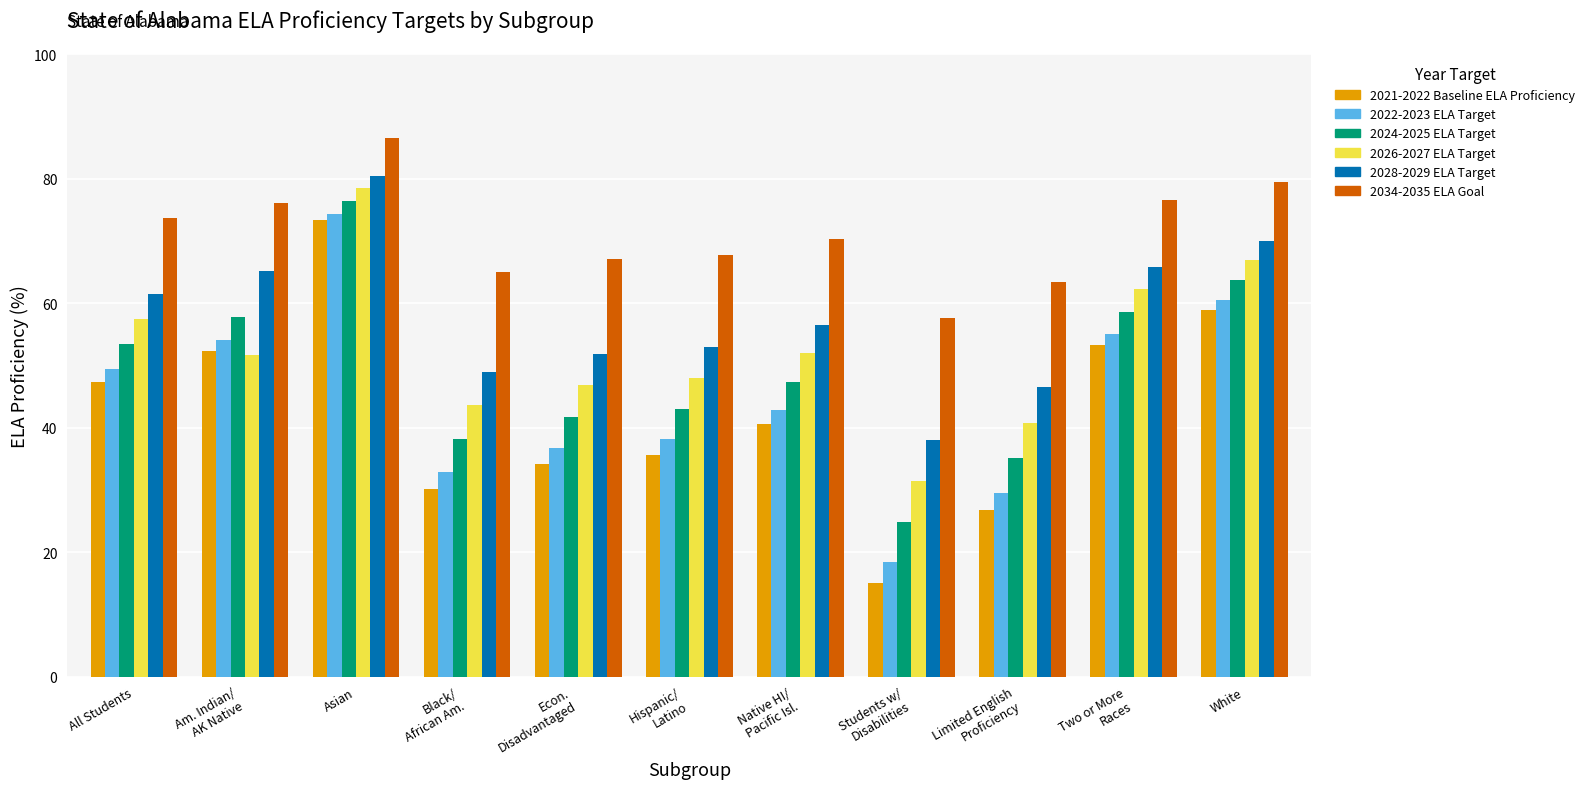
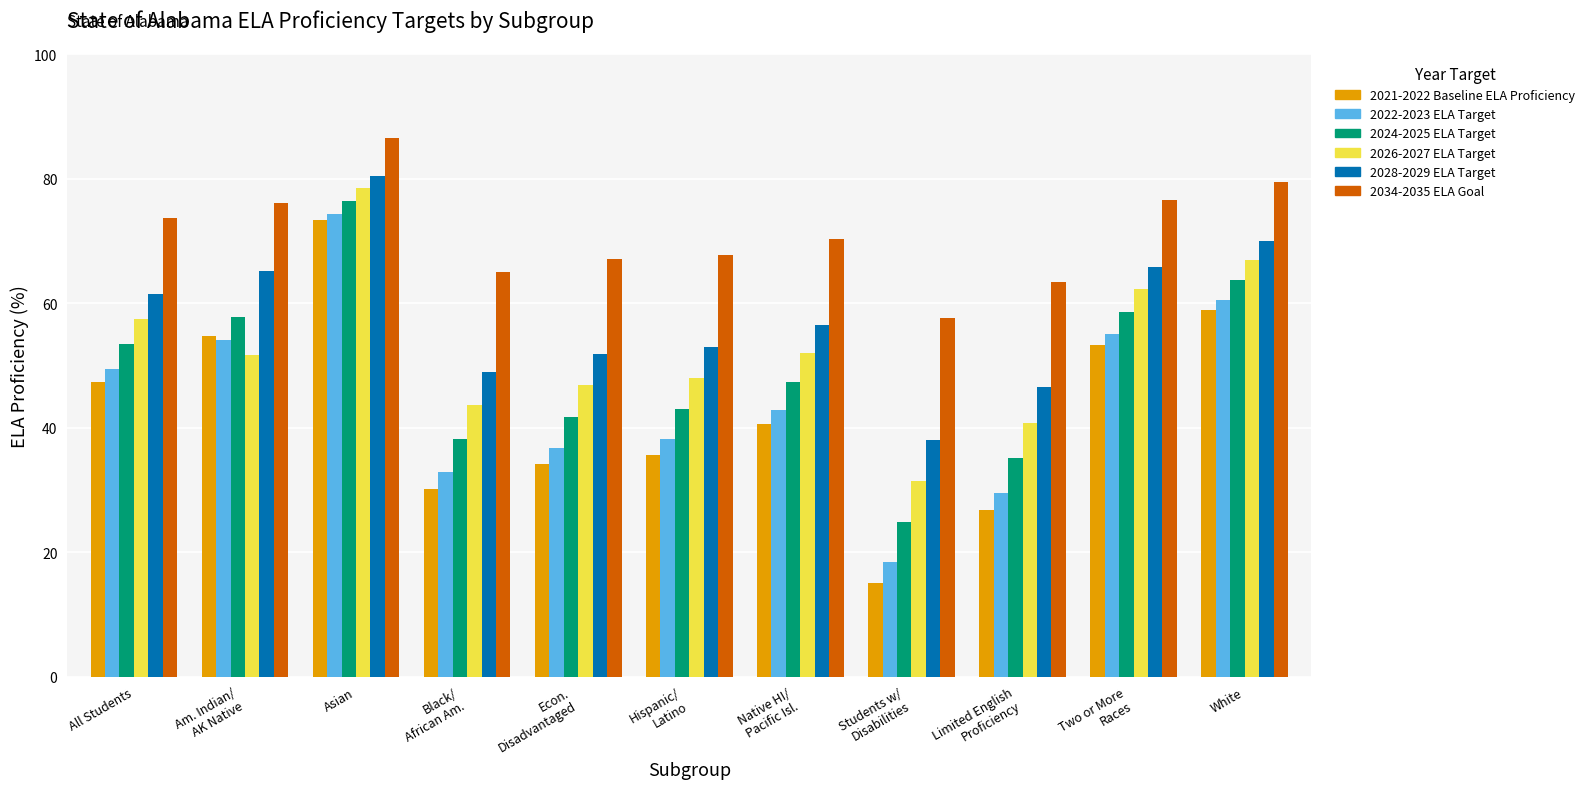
  {
    "2021-2022 Baseline ELA Proficiency": {
      "All Students": 47,
-     "Am. Indian/ AK Native": 52,
+     "Am. Indian/ AK Native": 55,
      "Asian": 73,
      "Black/ African Am.": 30,
      "Econ. Disadvantaged": 34,
      "Hispanic/ Latino": 36,
      "Native HI/ Pacific Isl.": 41,
      "Students w/ Disabilities": 15,
      "Limited English Proficiency": 27,
      "Two or More Races": 53,
      "White": 59
    },
    "2022-2023 ELA Target": {
      "All Students": 49,
      "Am. Indian/ AK Native": 54,
      "Asian": 74,
      "Black/ African Am.": 33,
      "Econ. Disadvantaged": 37,
      "Hispanic/ Latino": 38,
      "Native HI/ Pacific Isl.": 43,
      "Students w/ Disabilities": 18,
      "Limited English Proficiency": 30,
      "Two or More Races": 55,
      "White": 61
    },
    "2024-2025 ELA Target": {
      "All Students": 53,
      "Am. Indian/ AK Native": 58,
      "Asian": 76,
      "Black/ African Am.": 38,
      "Econ. Disadvantaged": 42,
      "Hispanic/ Latino": 43,
      "Native HI/ Pacific Isl.": 47,
      "Students w/ Disabilities": 25,
      "Limited English Proficiency": 35,
      "Two or More Races": 59,
      "White": 64
    },
    "2026-2027 ELA Target": {
      "All Students": 57,
      "Am. Indian/ AK Native": 52,
      "Asian": 78,
      "Black/ African Am.": 44,
      "Econ. Disadvantaged": 47,
      "Hispanic/ Latino": 48,
      "Native HI/ Pacific Isl.": 52,
      "Students w/ Disabilities": 31,
      "Limited English Proficiency": 41,
      "Two or More Races": 62,
      "White": 67
    },
    "2028-2029 ELA Target": {
      "All Students": 62,
      "Am. Indian/ AK Native": 65,
      "Asian": 81,
      "Black/ African Am.": 49,
      "Econ. Disadvantaged": 52,
      "Hispanic/ Latino": 53,
      "Native HI/ Pacific Isl.": 57,
      "Students w/ Disabilities": 38,
      "Limited English Proficiency": 46,
      "Two or More Races": 66,
      "White": 70
    },
    "2034-2035 ELA Goal": {
      "All Students": 74,
      "Am. Indian/ AK Native": 76,
      "Asian": 87,
      "Black/ African Am.": 65,
      "Econ. Disadvantaged": 67,
      "Hispanic/ Latino": 68,
      "Native HI/ Pacific Isl.": 70,
      "Students w/ Disabilities": 58,
      "Limited English Proficiency": 63,
      "Two or More Races": 77,
      "White": 80
    }
  }
